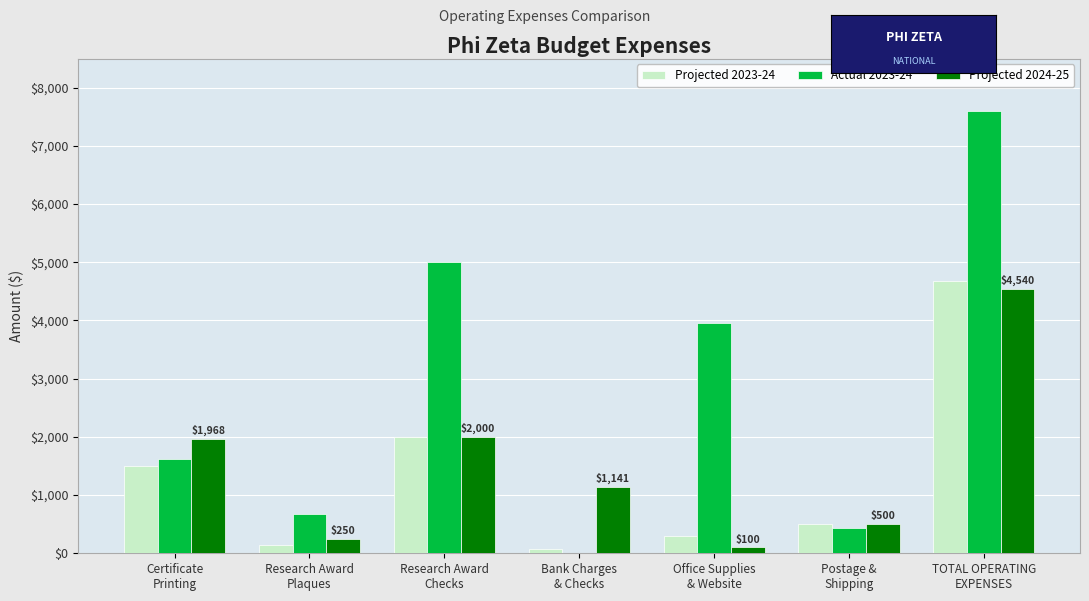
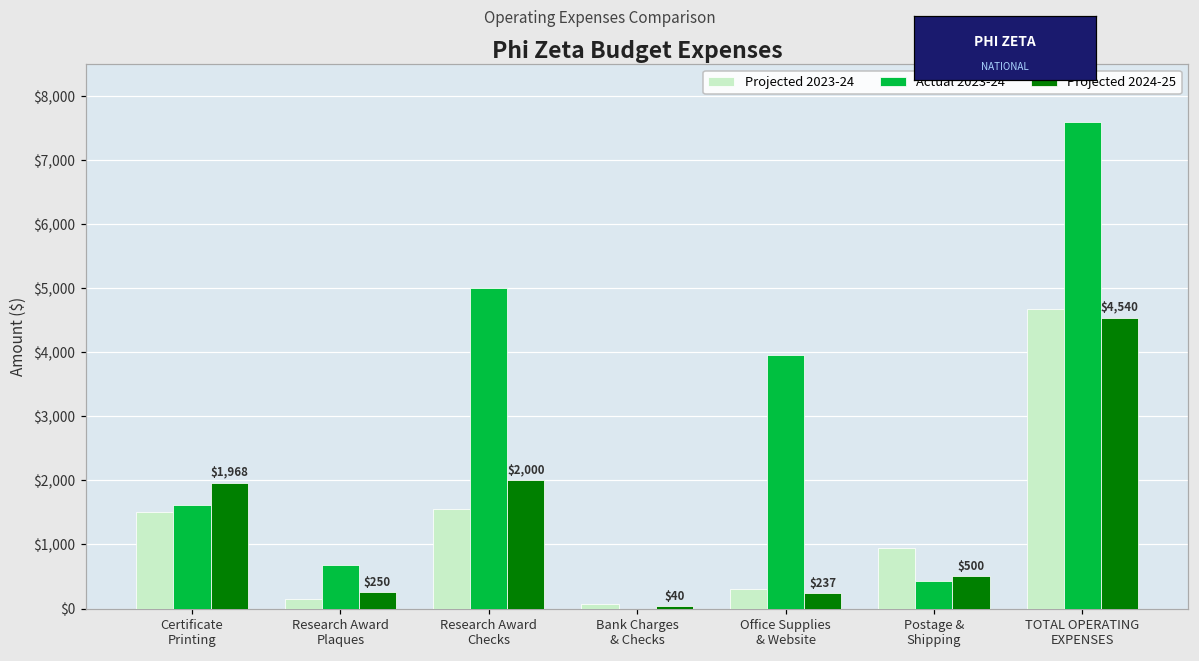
  {
    "Projected 2023-24": {
      "Certificate Printing": "$1,500",
      "Research Award Plaques": "$100",
-     "Research Award Checks": "$2,000",
+     "Research Award Checks": "$1,500",
      "Bank Charges & Checks": "$100",
      "Office Supplies & Website": "$300",
-     "Postage & Shipping": "$500",
+     "Postage & Shipping": "$900",
      "TOTAL OPERATING EXPENSES": "$4,700"
    },
    "Actual 2023-24": {
      "Certificate Printing": "$1,600",
      "Research Award Plaques": "$700",
      "Research Award Checks": "$5,000",
      "Bank Charges & Checks": "$0",
      "Office Supplies & Website": "$4,000",
      "Postage & Shipping": "$400",
      "TOTAL OPERATING EXPENSES": "$7,600"
    },
    "Projected 2024-25": {
      "Certificate Printing": "$1,968",
      "Research Award Plaques": "$250",
      "Research Award Checks": "$2,000",
-     "Bank Charges & Checks": "$1,141",
-     "Office Supplies & Website": "$100",
+     "Bank Charges & Checks": "$40",
+     "Office Supplies & Website": "$237",
      "Postage & Shipping": "$500",
      "TOTAL OPERATING EXPENSES": "$4,540"
    }
  }
